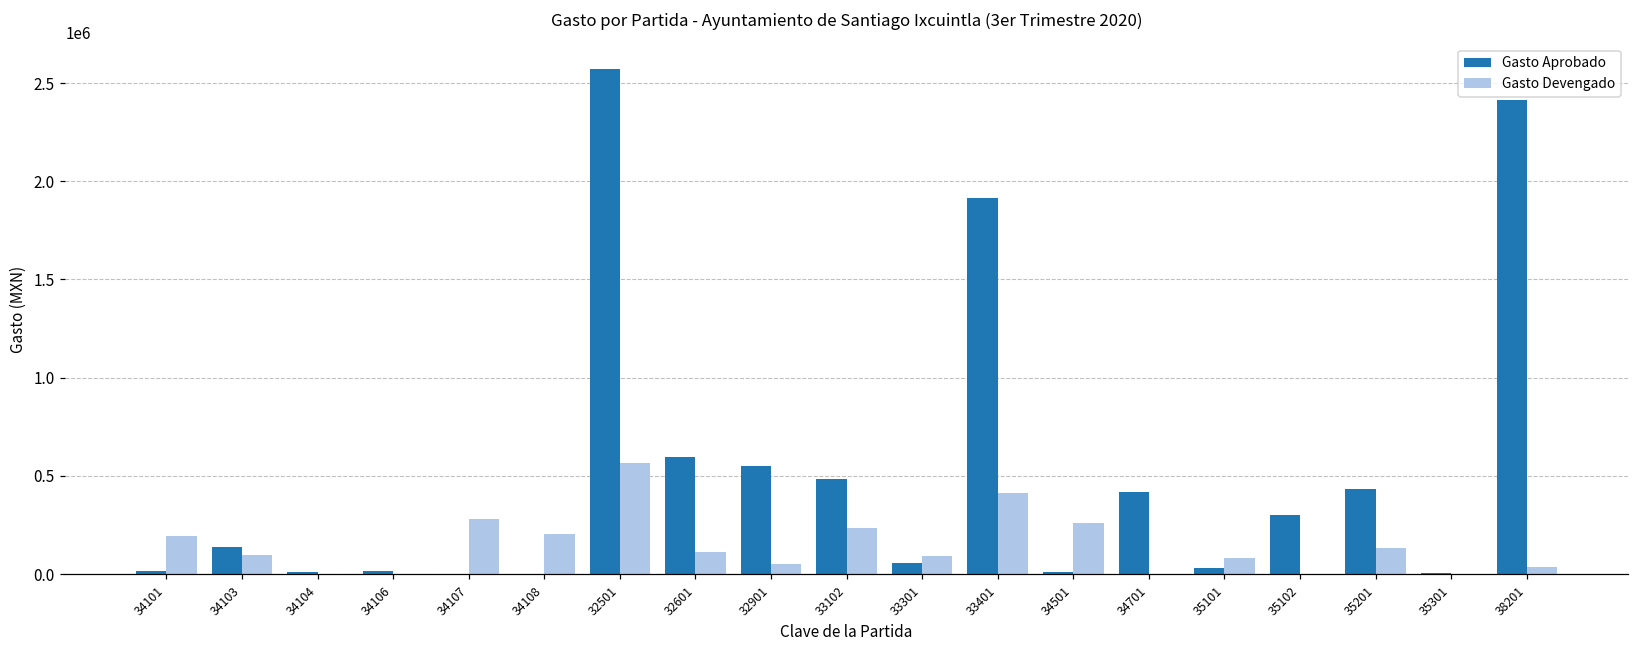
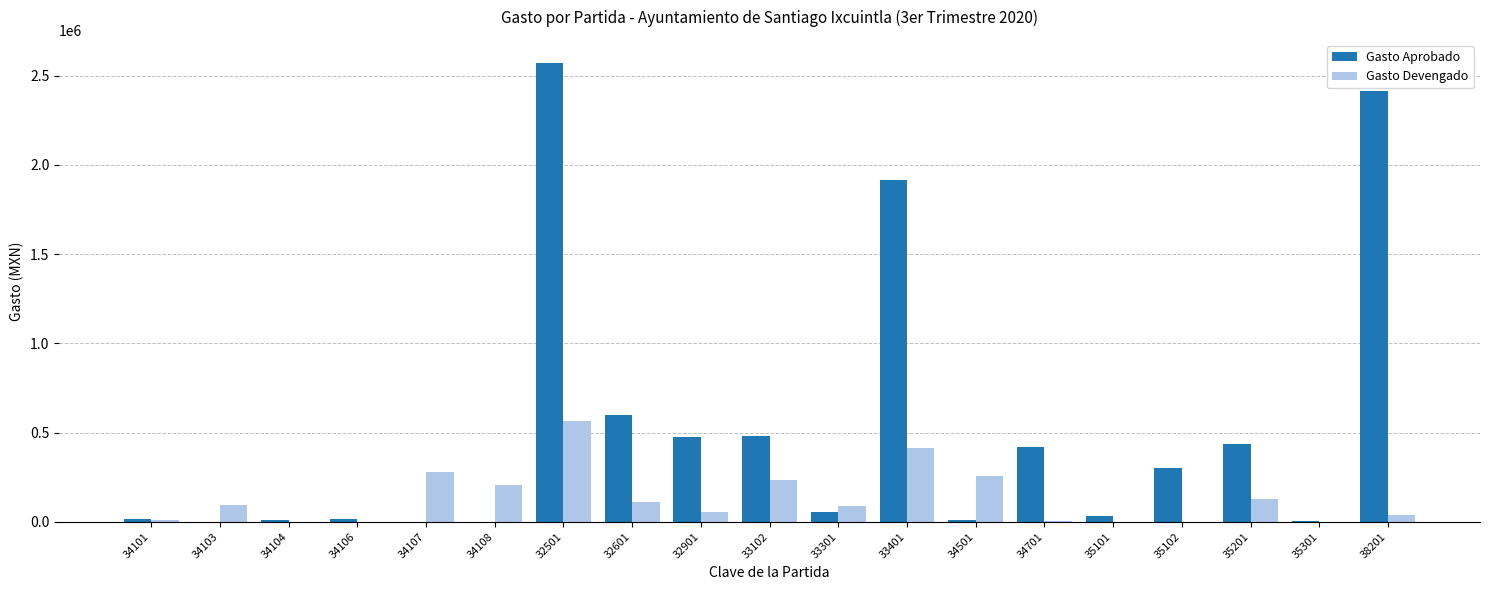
  {
    "Gasto Aprobado": {
      "34101": 10000,
-     "34103": 140000,
+     "34103": 0,
      "34106": 20000,
      "34107": 0,
      "32501": 2570000,
      "32601": 600000,
-     "32901": 550000,
+     "32901": 470000,
      "33102": 480000,
      "33301": 50000,
      "33401": 1910000,
      "34701": 420000,
      "35101": 30000,
      "35102": 300000,
      "35201": 430000,
      "38201": 2420000
    },
    "Gasto Devengado": {
-     "34101": 190000,
+     "34101": 10000,
      "34103": 100000,
      "34104": 0,
      "34106": 0,
      "34107": 280000,
      "34108": 200000,
      "32501": 560000,
      "32601": 110000,
      "32901": 50000,
      "33102": 230000,
      "33301": 90000,
      "33401": 410000,
      "34501": 260000,
-     "35101": 80000,
+     "35101": 0,
      "35201": 130000,
      "35301": 0,
      "38201": 40000
    }
  }
